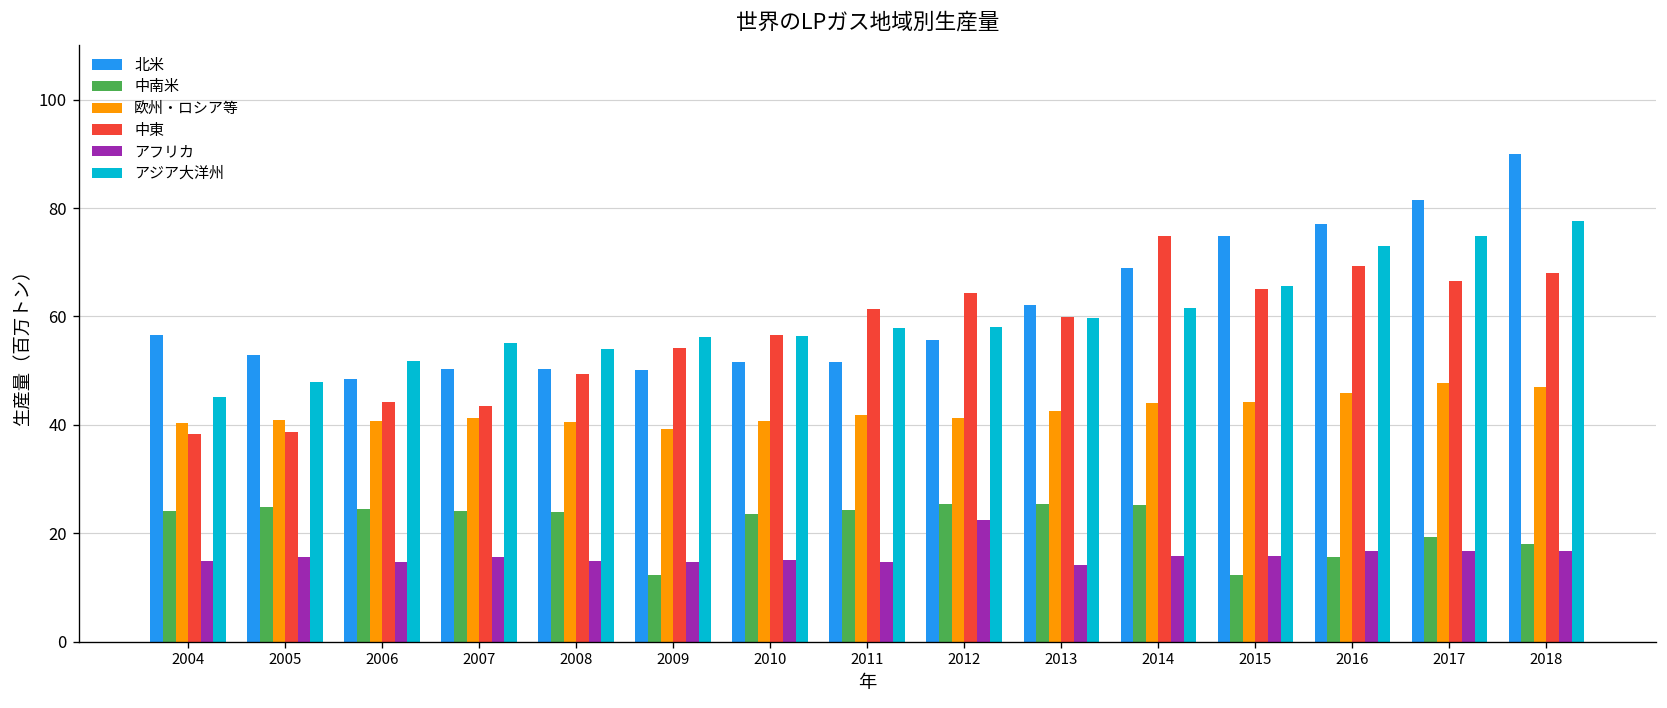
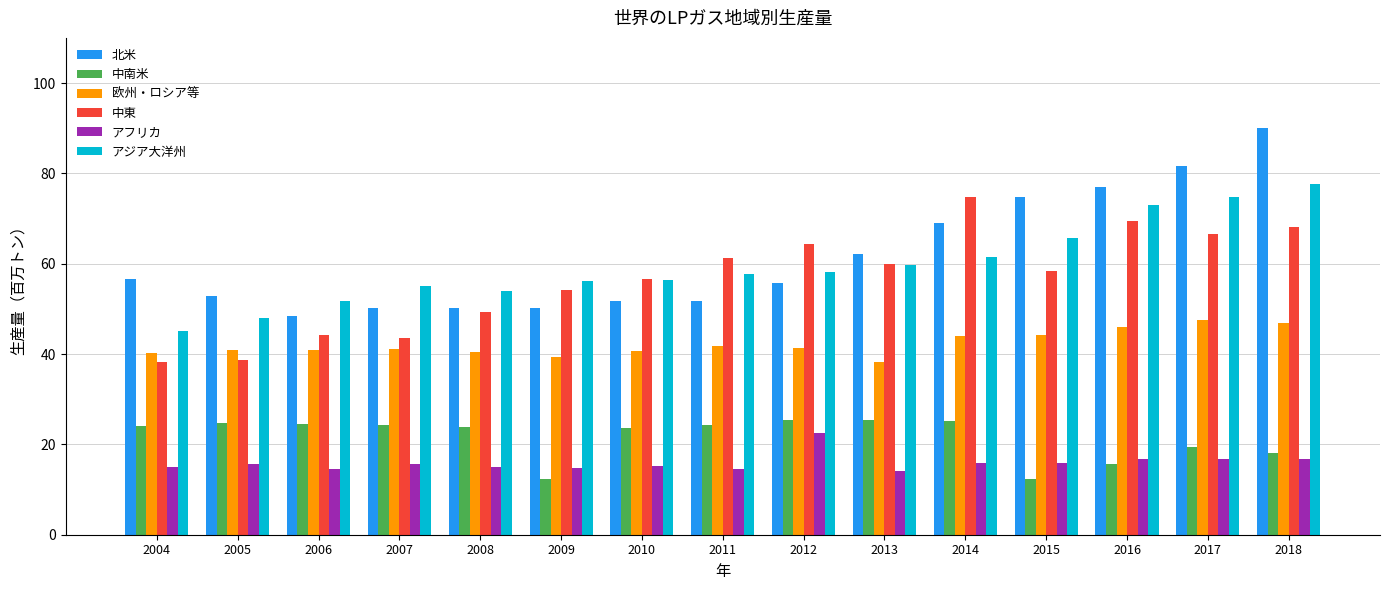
  {
    "中南米": {
      "2004": 24,
      "2005": 25,
      "2006": 25,
      "2007": 24,
      "2008": 24,
      "2009": 12,
      "2010": 24,
      "2011": 24,
      "2012": 25,
      "2013": 25,
      "2014": 25,
      "2015": 12,
      "2016": 16,
      "2017": 19,
      "2018": 18
    },
    "欧州・ロシア等": {
      "2004": 40,
      "2005": 41,
      "2006": 41,
      "2007": 41,
      "2008": 41,
      "2009": 39,
      "2010": 41,
      "2011": 42,
      "2012": 41,
-     "2013": 43,
+     "2013": 38,
      "2014": 44,
      "2015": 44,
      "2016": 46,
      "2017": 48,
      "2018": 47
    },
    "中東": {
      "2004": 38,
      "2005": 39,
      "2006": 44,
      "2007": 44,
      "2008": 49,
      "2009": 54,
      "2010": 57,
      "2011": 61,
      "2012": 64,
      "2013": 60,
      "2014": 75,
-     "2015": 65,
+     "2015": 58,
      "2016": 69,
      "2017": 66,
      "2018": 68
    },
    "アフリカ": {
      "2004": 15,
      "2005": 16,
      "2006": 15,
      "2007": 16,
      "2008": 15,
      "2009": 15,
      "2010": 15,
      "2011": 15,
      "2012": 22,
      "2013": 14,
      "2014": 16,
      "2015": 16,
      "2016": 17,
      "2017": 17,
      "2018": 17
    }
  }
